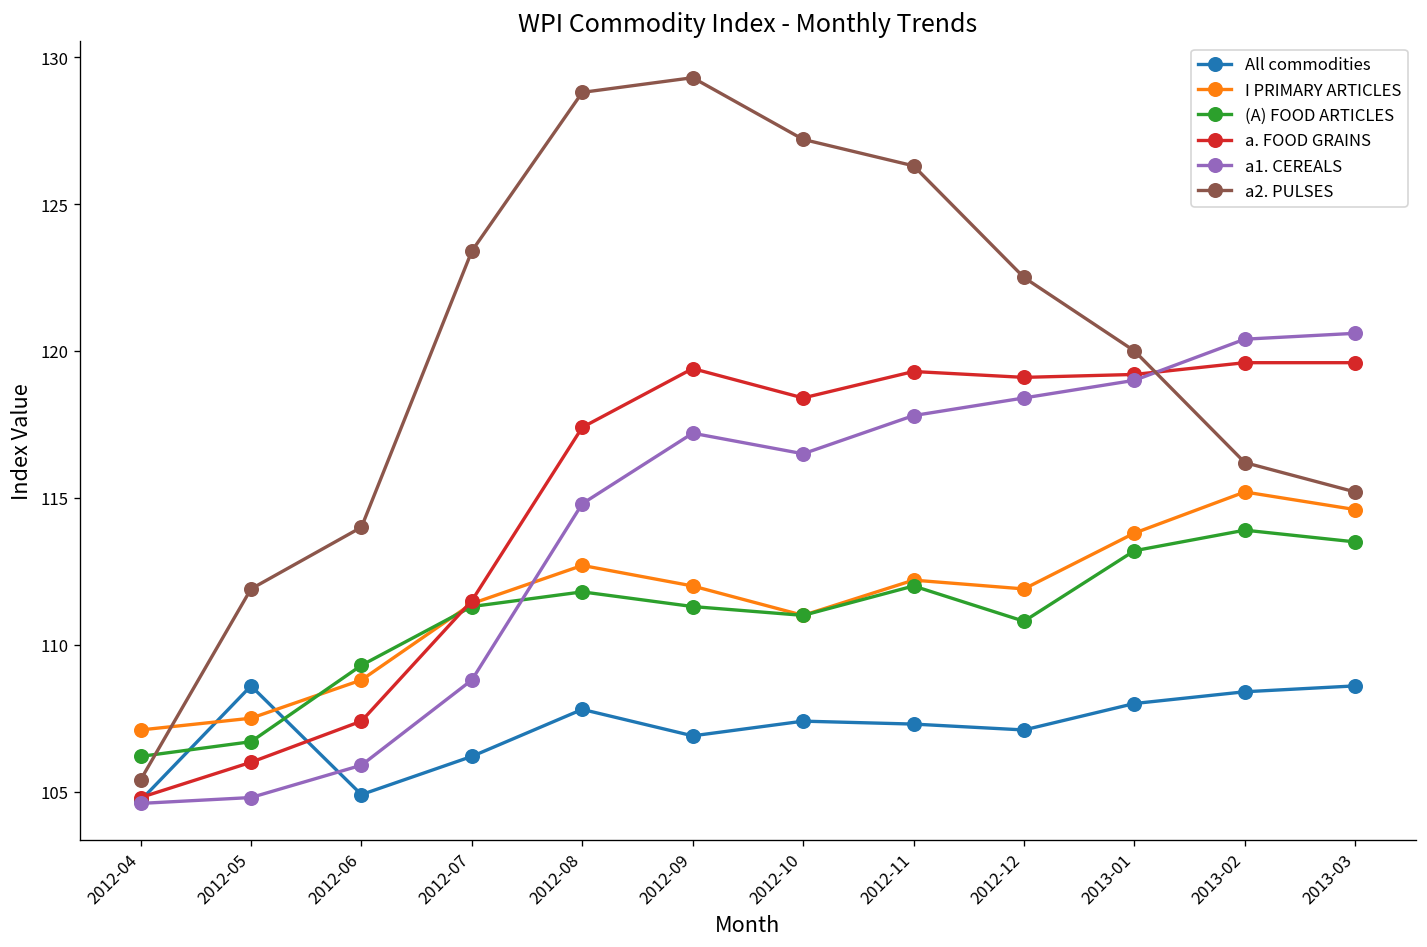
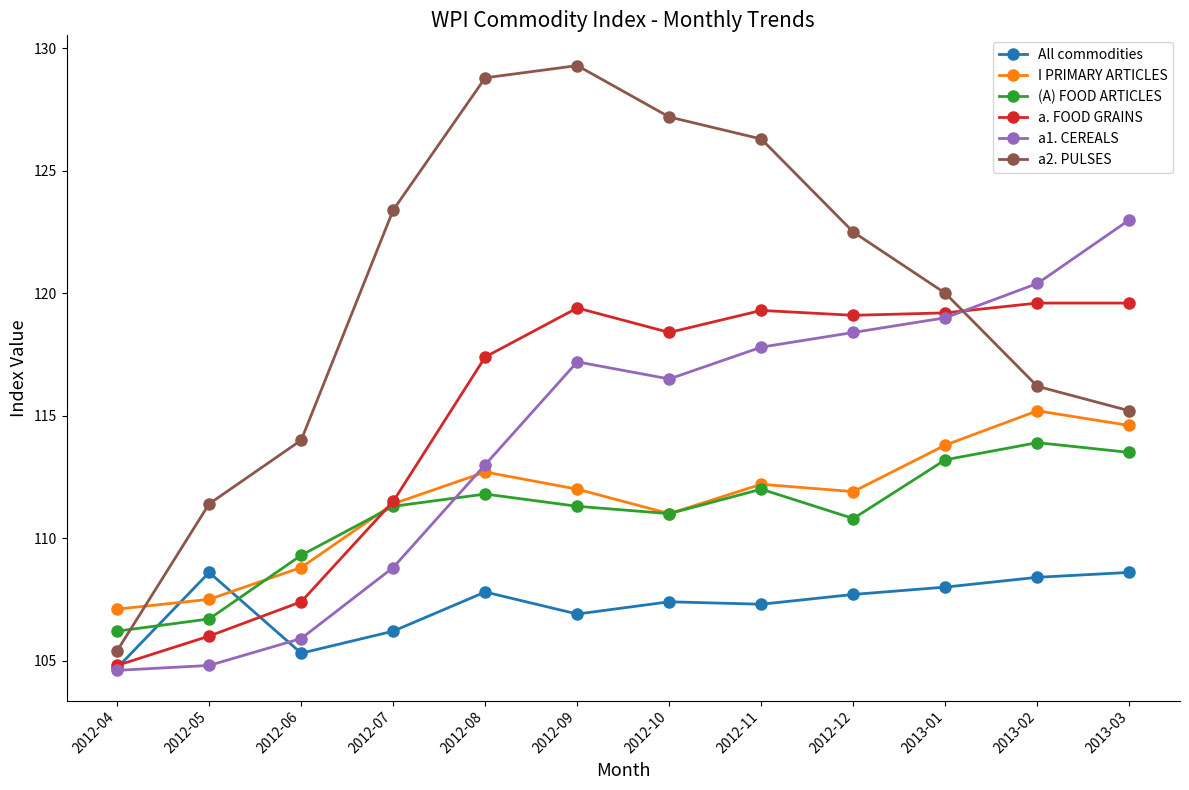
  {
    "All commodities": {
      "2012-05": 108.6,
-     "2012-06": 104.9,
+     "2012-06": 105.3,
      "2012-07": 106.2,
      "2012-08": 107.8,
      "2012-09": 106.9,
      "2012-10": 107.4,
      "2012-11": 107.3,
-     "2012-12": 107.1,
+     "2012-12": 107.7,
      "2013-01": 108.0,
      "2013-02": 108.4,
      "2013-03": 108.6
    },
    "I PRIMARY ARTICLES": {
      "2012-04": 107.1,
      "2012-05": 107.5,
      "2012-06": 108.8,
      "2012-08": 112.7,
      "2012-09": 112.0,
      "2012-11": 112.2,
      "2012-12": 111.9,
      "2013-01": 113.8,
      "2013-02": 115.2,
      "2013-03": 114.6
    },
    "(A) FOOD ARTICLES": {
      "2012-04": 106.2,
      "2012-05": 106.7,
      "2012-06": 109.3,
      "2012-08": 111.8,
      "2012-09": 111.3,
      "2012-11": 112.0,
      "2012-12": 110.8,
      "2013-01": 113.2,
      "2013-02": 113.9,
      "2013-03": 113.5
    },
    "a. FOOD GRAINS": {
      "2012-05": 106.0,
      "2012-06": 107.4,
      "2012-08": 117.4,
      "2012-09": 119.4,
      "2012-10": 118.4,
      "2012-11": 119.3,
      "2012-12": 119.1,
      "2013-01": 119.2,
      "2013-02": 119.6,
      "2013-03": 119.6
    },
    "a1. CEREALS": {
      "2012-05": 104.8,
      "2012-06": 105.9,
      "2012-07": 108.8,
-     "2012-08": 114.8,
+     "2012-08": 113.0,
      "2012-09": 117.2,
      "2012-10": 116.5,
      "2012-11": 117.8,
      "2012-12": 118.4,
      "2013-01": 119.0,
      "2013-02": 120.4,
-     "2013-03": 120.6
+     "2013-03": 123.0
    },
    "a2. PULSES": {
      "2012-04": 105.4,
-     "2012-05": 111.9,
+     "2012-05": 111.4,
      "2012-06": 114.0,
      "2012-07": 123.4,
      "2012-08": 128.8,
      "2012-09": 129.3,
      "2012-10": 127.2,
      "2012-11": 126.3,
      "2012-12": 122.5,
      "2013-01": 120.0,
      "2013-02": 116.2,
      "2013-03": 115.2
    }
  }
